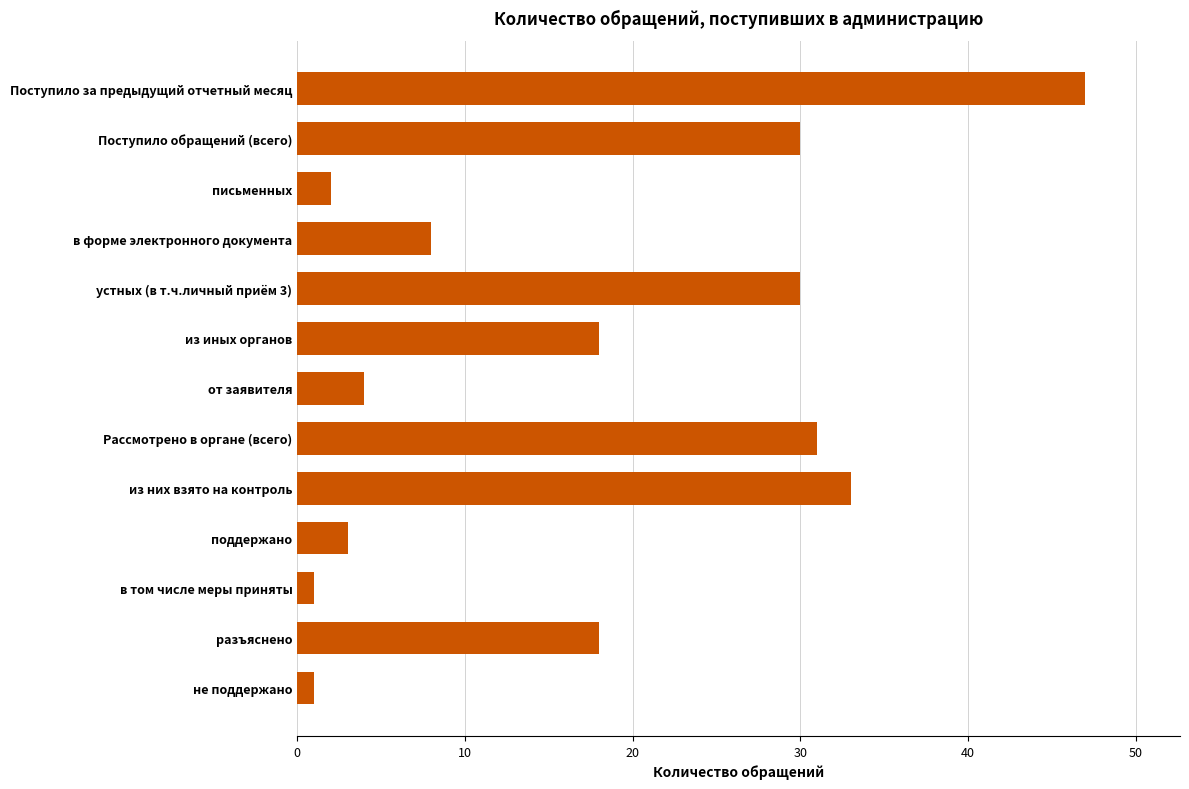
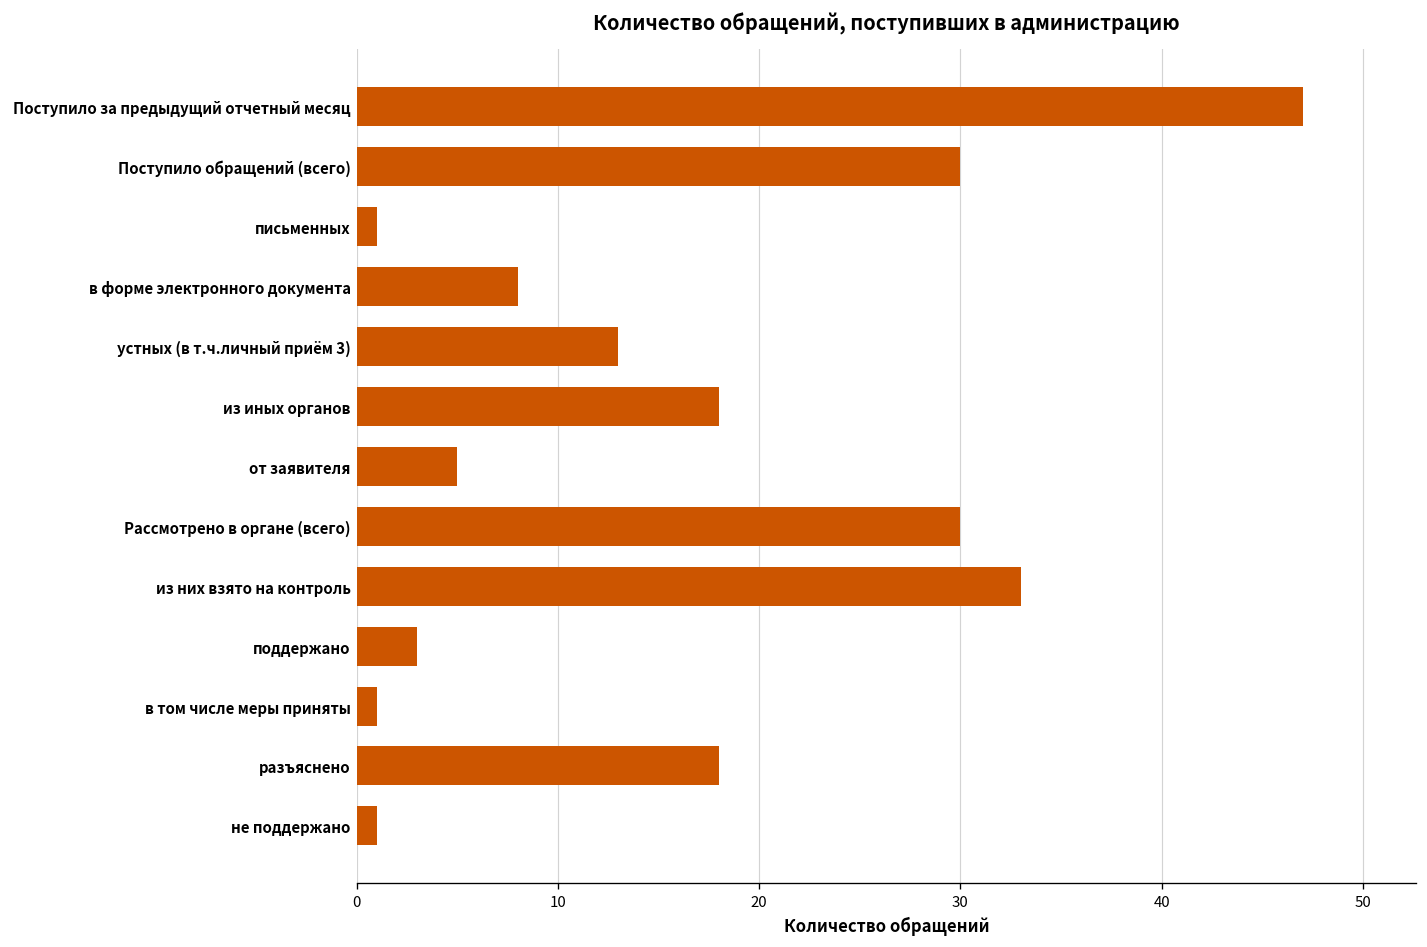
  {
    "Поступило за предыдущий отчетный месяц": 47,
    "Поступило обращений (всего)": 30,
-   "письменных": 2,
+   "письменных": 1,
    "в форме электронного документа": 8,
-   "устных (в т.ч.личный приём 3)": 30,
+   "устных (в т.ч.личный приём 3)": 13,
    "из иных органов": 18,
-   "от заявителя": 4,
-   "Рассмотрено в органе (всего)": 31,
+   "от заявителя": 5,
+   "Рассмотрено в органе (всего)": 30,
    "из них взято на контроль": 33,
    "поддержано": 3,
    "в том числе меры приняты": 1,
    "разъяснено": 18,
    "не поддержано": 1
  }
